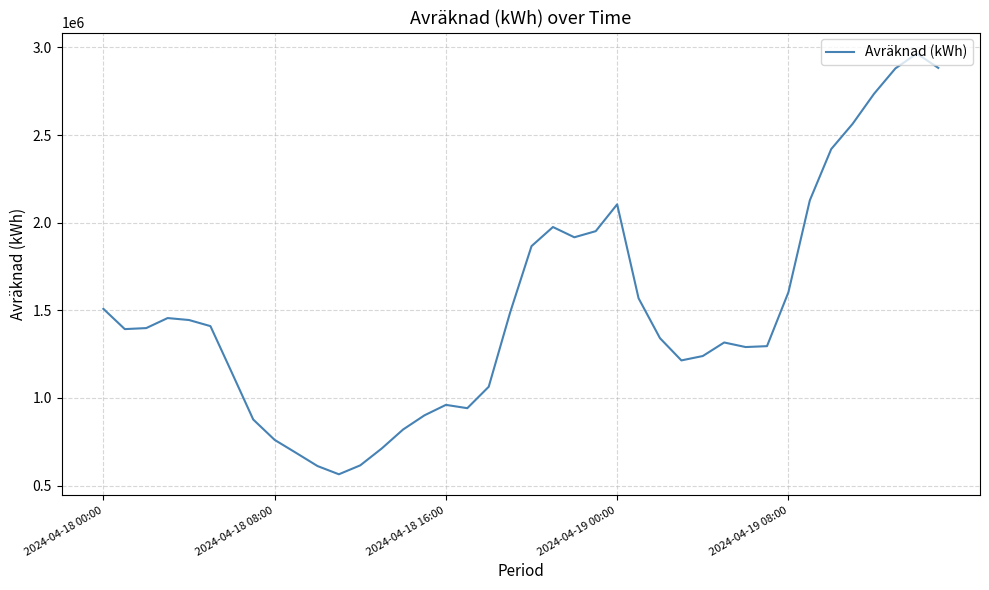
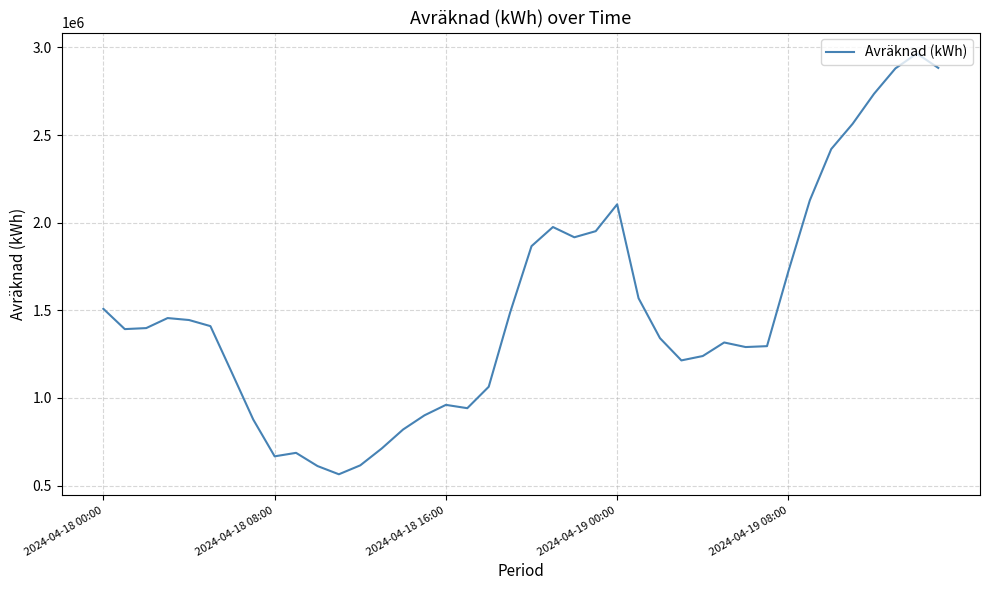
  {
    "2024-04-18 00:00": 1510000,
-   "2024-04-18 08:00": 760000,
+   "2024-04-18 08:00": 670000,
    "2024-04-18 16:00": 960000,
    "2024-04-19 00:00": 2100000,
-   "2024-04-19 08:00": 1600000
+   "2024-04-19 08:00": 1720000
  }
